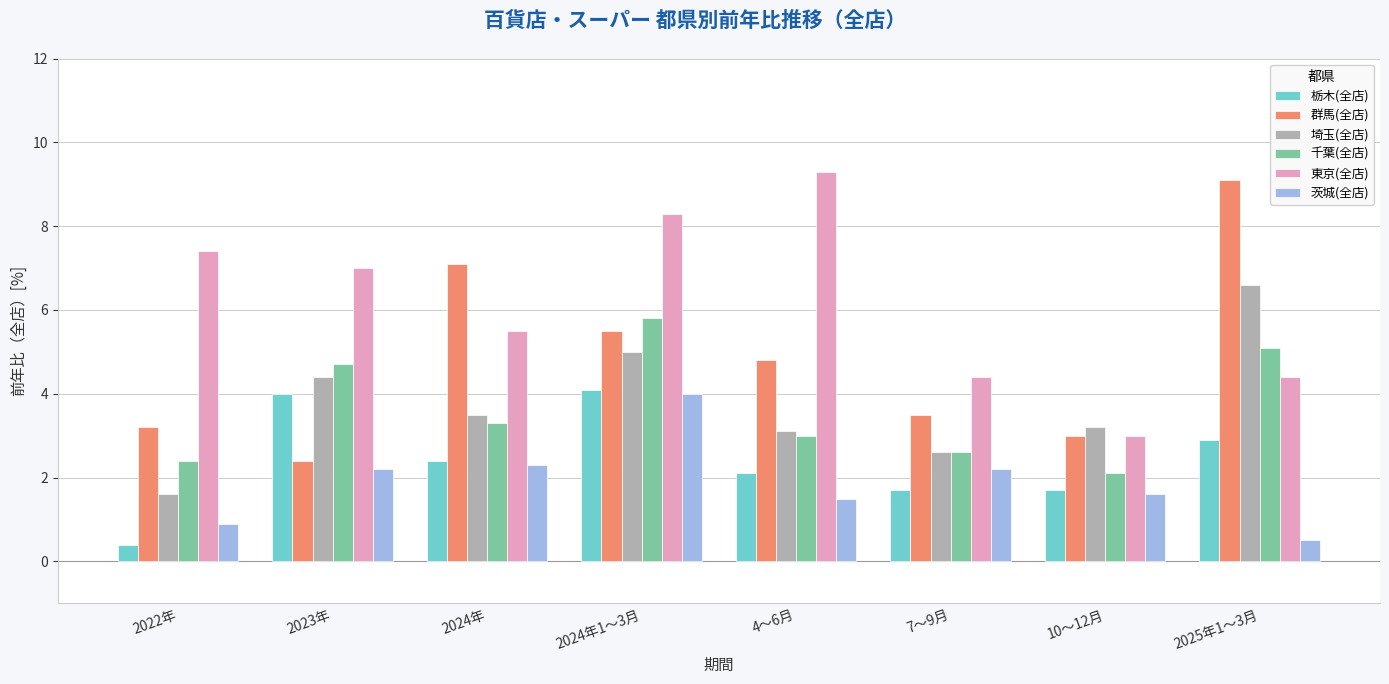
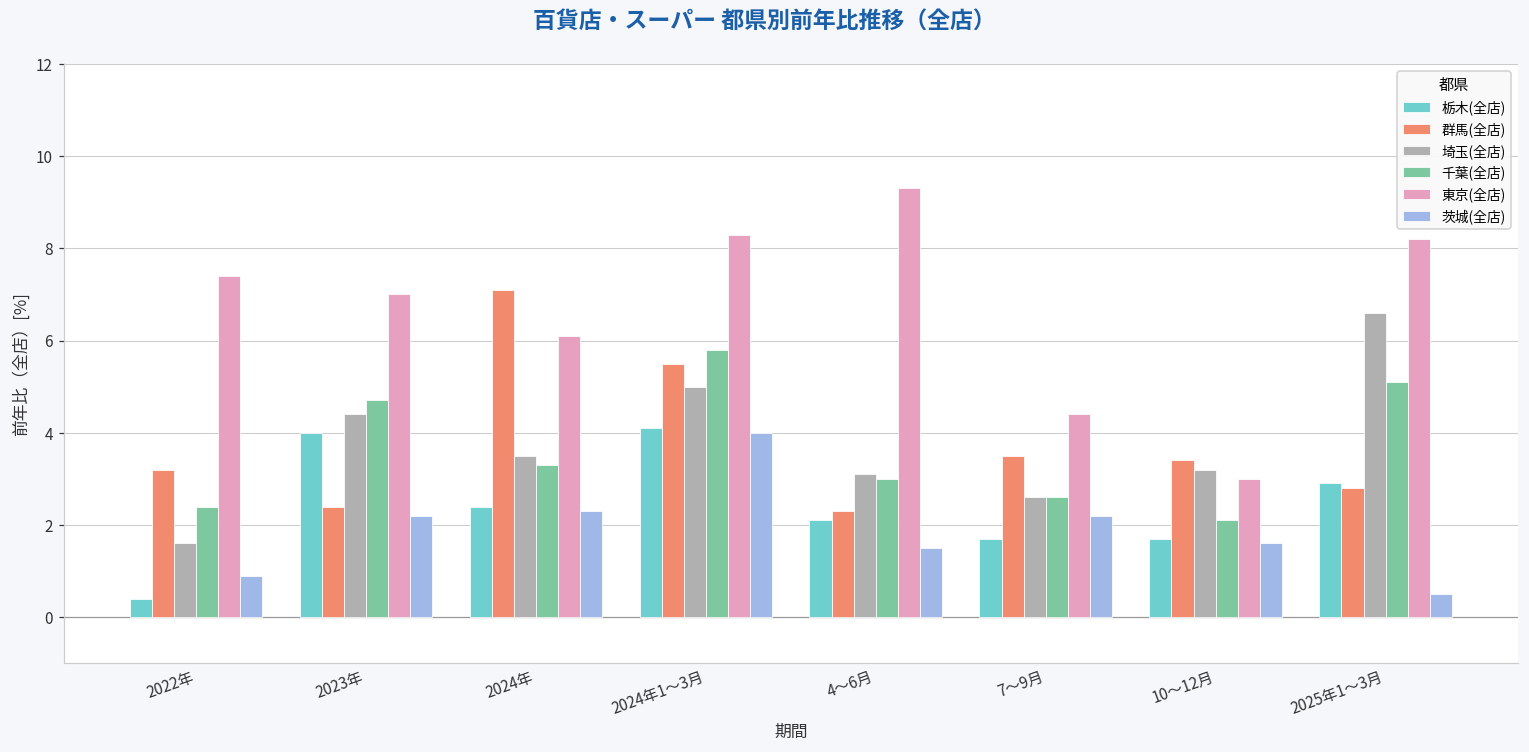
  {
    "群馬(全店)": {
      "2022年": 3.2,
      "2023年": 2.4,
      "2024年": 7.1,
      "2024年1～3月": 5.5,
-     "4～6月": 4.8,
+     "4～6月": 2.3,
      "7～9月": 3.5,
-     "10～12月": 3.0,
-     "2025年1～3月": 9.1
+     "10～12月": 3.4,
+     "2025年1～3月": 2.8
    },
    "東京(全店)": {
      "2022年": 7.4,
      "2023年": 7.0,
-     "2024年": 5.5,
+     "2024年": 6.1,
      "2024年1～3月": 8.3,
      "4～6月": 9.3,
      "7～9月": 4.4,
      "10～12月": 3.0,
-     "2025年1～3月": 4.4
+     "2025年1～3月": 8.2
    }
  }
